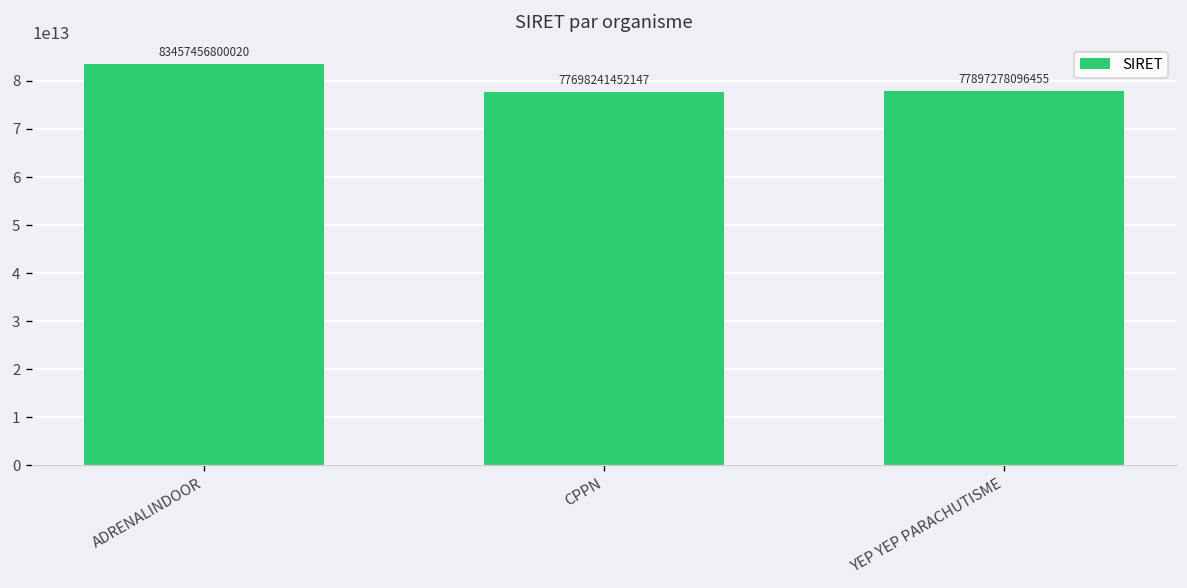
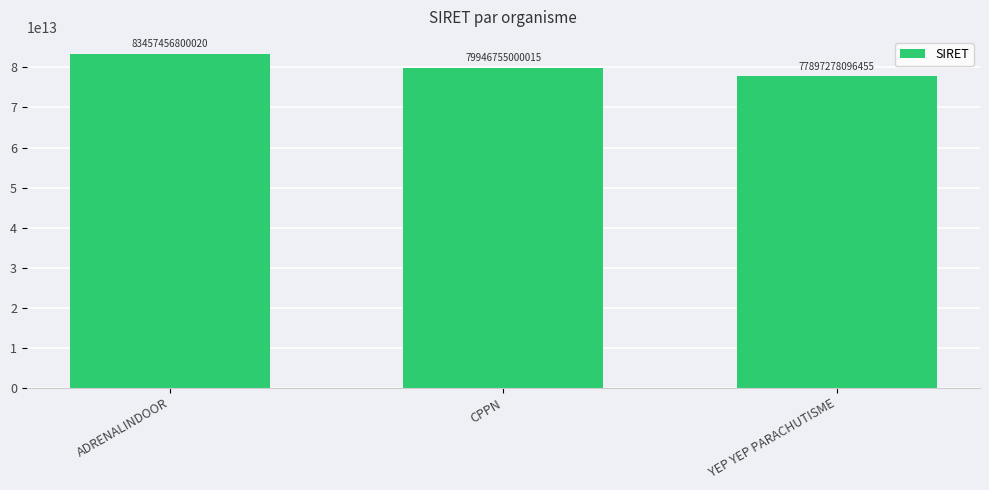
  {
    "ADRENALINDOOR": 83457456800020,
-   "CPPN": 77698241452147,
+   "CPPN": 79946755000015,
    "YEP YEP PARACHUTISME": 77897278096455
  }
